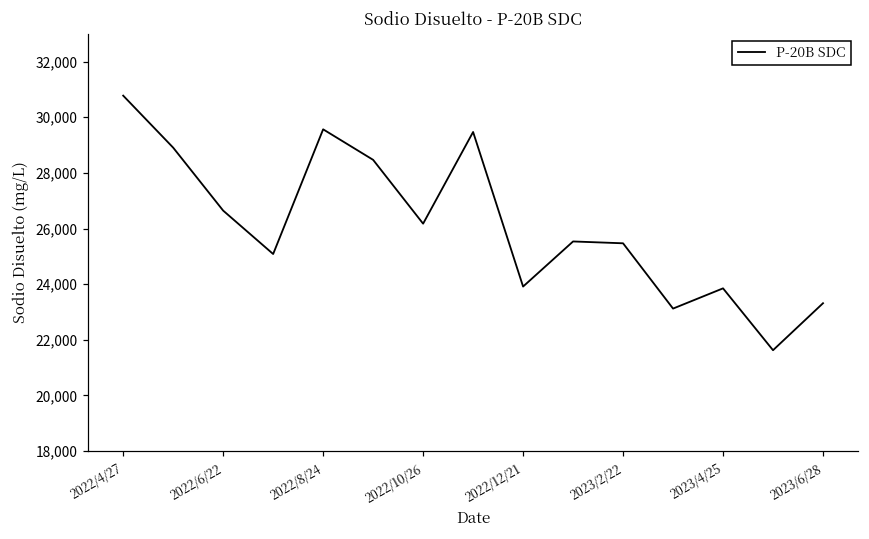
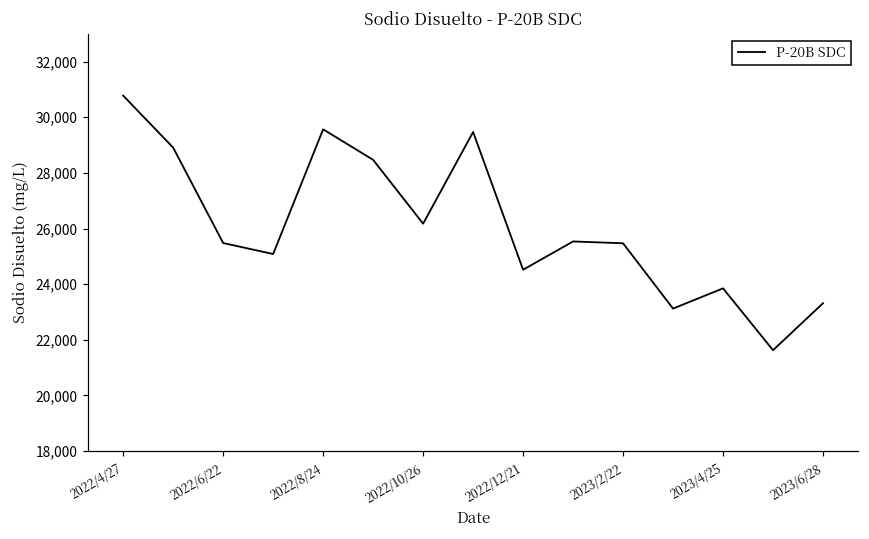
  {
    "2022/4/27": "30,800",
-   "2022/6/22": "26,600",
+   "2022/6/22": "25,500",
    "2022/8/24": "29,600",
    "2022/10/26": "26,200",
-   "2022/12/21": "23,900",
+   "2022/12/21": "24,500",
    "2023/2/22": "25,500",
    "2023/4/25": "23,800",
    "2023/6/28": "23,300"
  }
